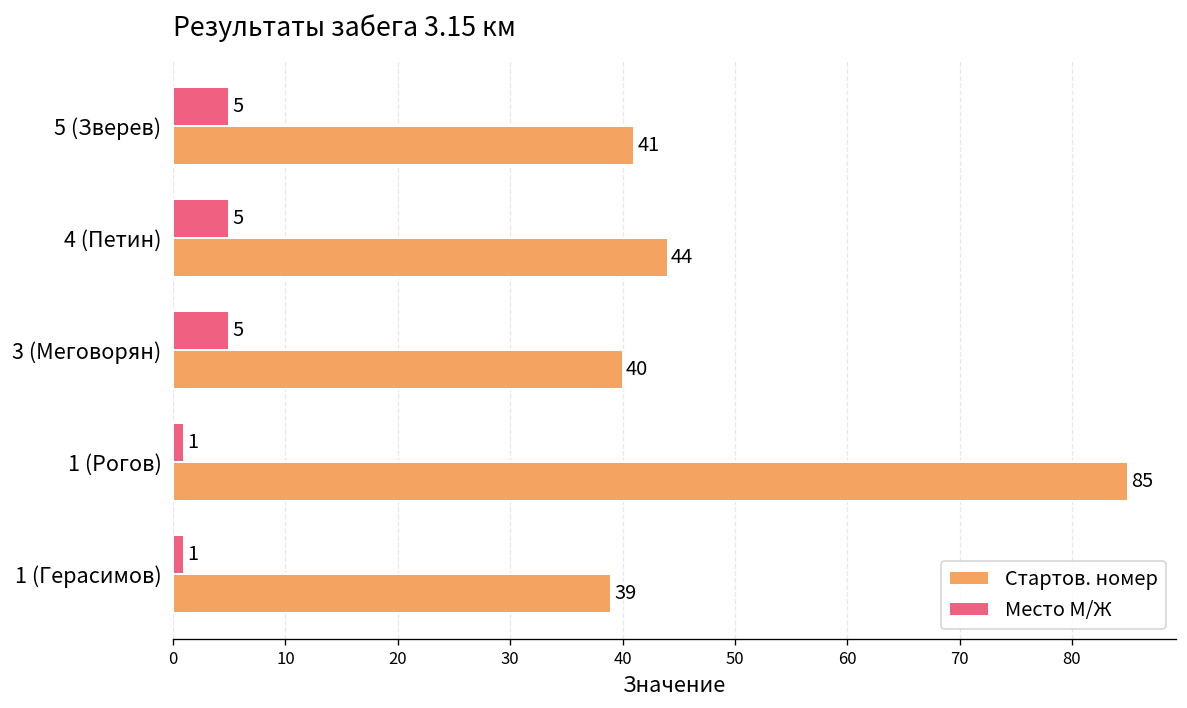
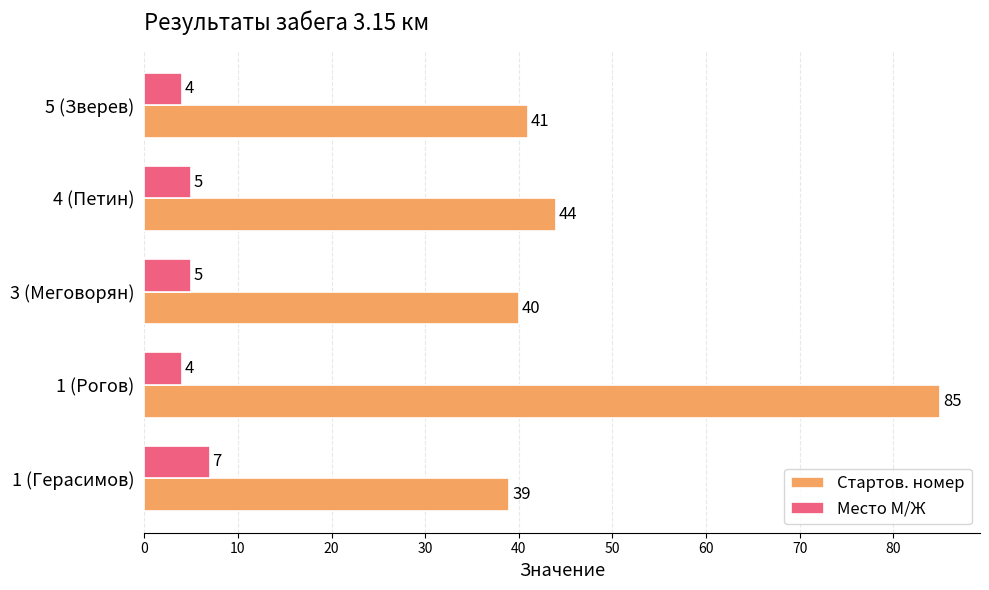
  {
    "Стартов. номер": {
      "5 (Зверев)": 41,
      "4 (Петин)": 44,
      "3 (Меговорян)": 40,
      "1 (Рогов)": 85,
      "1 (Герасимов)": 39
    },
    "Место М/Ж": {
-     "5 (Зверев)": 5,
+     "5 (Зверев)": 4,
      "4 (Петин)": 5,
      "3 (Меговорян)": 5,
-     "1 (Рогов)": 1,
-     "1 (Герасимов)": 1
+     "1 (Рогов)": 4,
+     "1 (Герасимов)": 7
    }
  }
